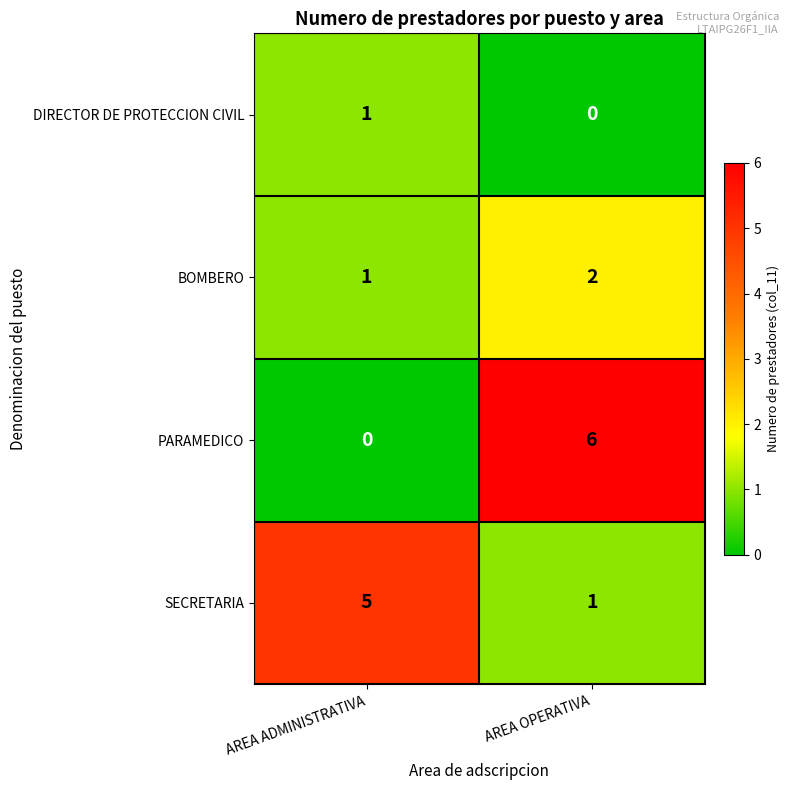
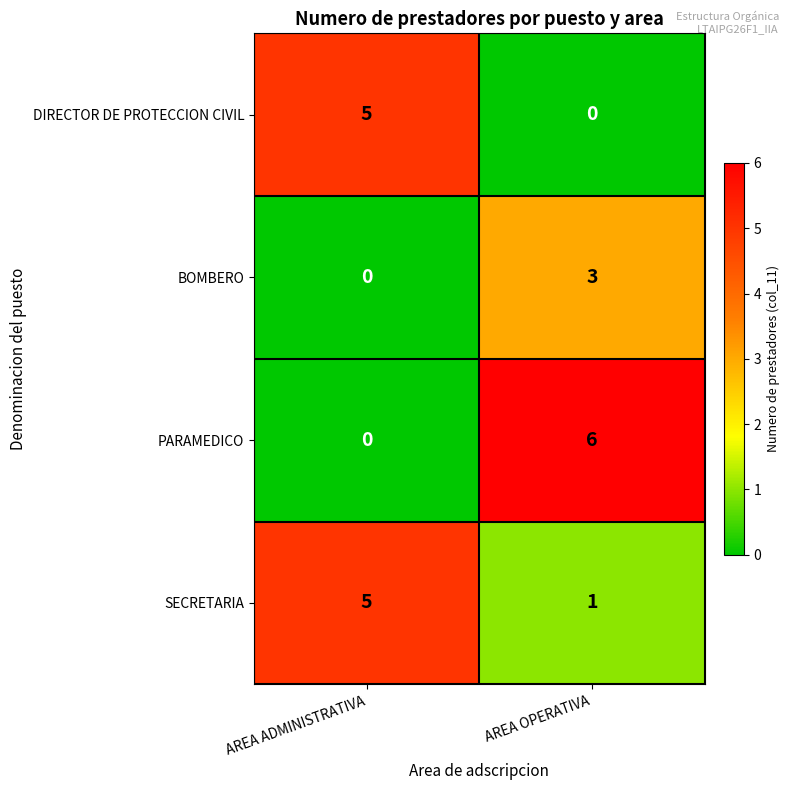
  {
    "DIRECTOR DE PROTECCION CIVIL": {
-     "AREA ADMINISTRATIVA": 1,
+     "AREA ADMINISTRATIVA": 5,
      "AREA OPERATIVA": 0
    },
    "BOMBERO": {
-     "AREA ADMINISTRATIVA": 1,
-     "AREA OPERATIVA": 2
+     "AREA ADMINISTRATIVA": 0,
+     "AREA OPERATIVA": 3
    },
    "PARAMEDICO": {
      "AREA ADMINISTRATIVA": 0,
      "AREA OPERATIVA": 6
    },
    "SECRETARIA": {
      "AREA ADMINISTRATIVA": 5,
      "AREA OPERATIVA": 1
    }
  }
